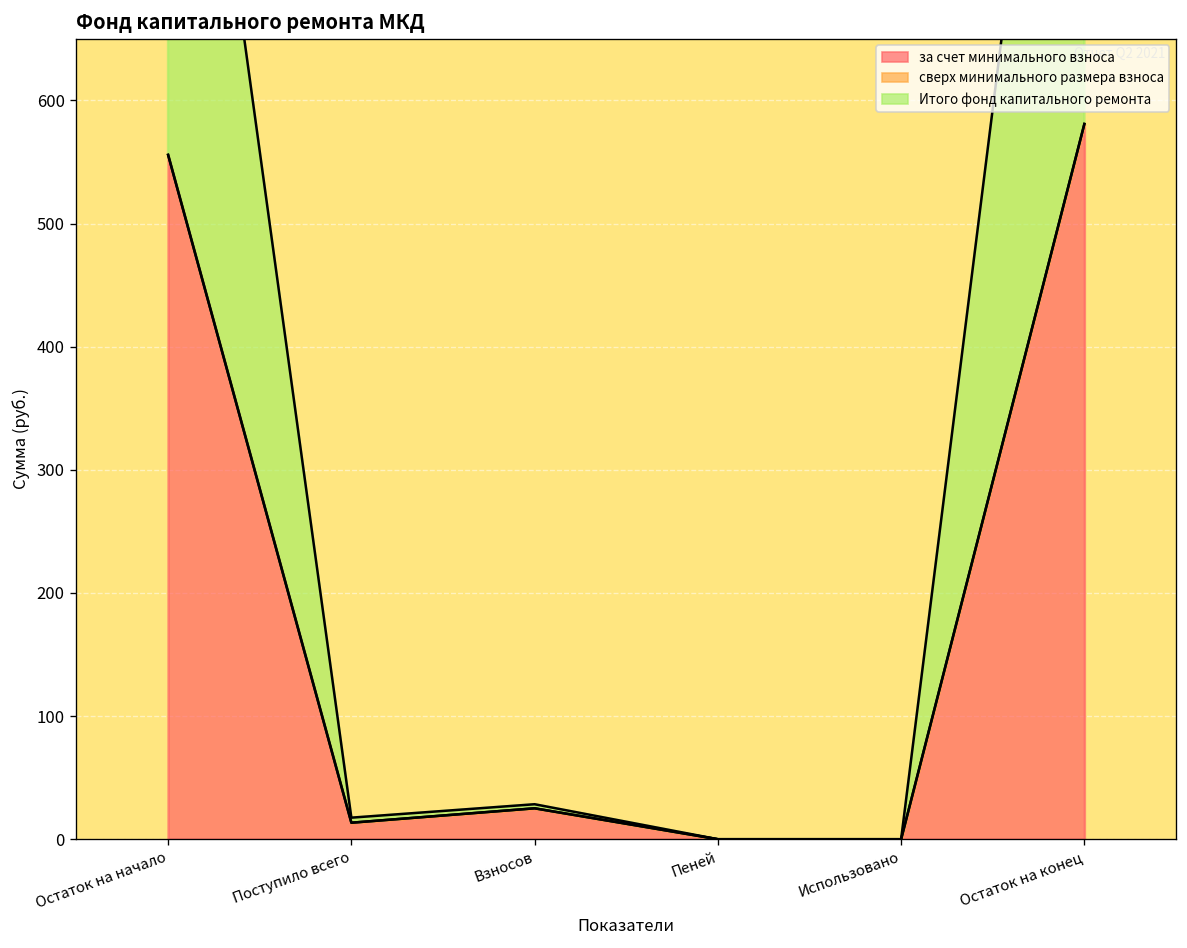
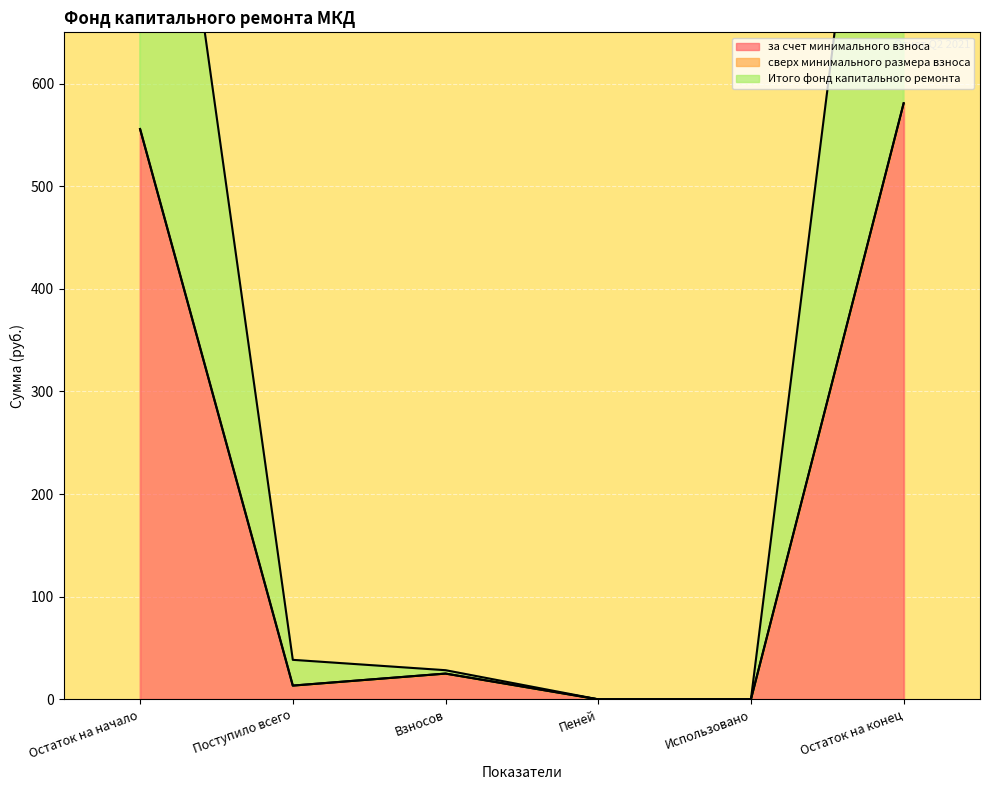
  {
    "сверх минимального размера взноса": {
      "Остаток на начало": 556,
      "Поступило всего": 13,
      "Взносов": 25,
      "Остаток на конец": 581
    },
    "Итого фонд капитального ремонта": {
-     "Поступило всего": 4,
+     "Поступило всего": 25,
      "Взносов": 3
    }
  }
